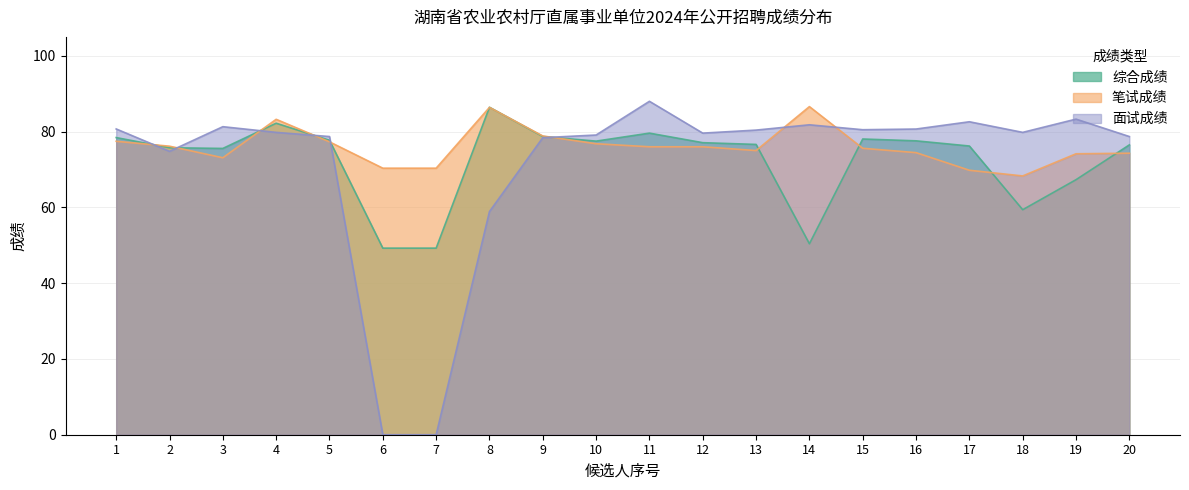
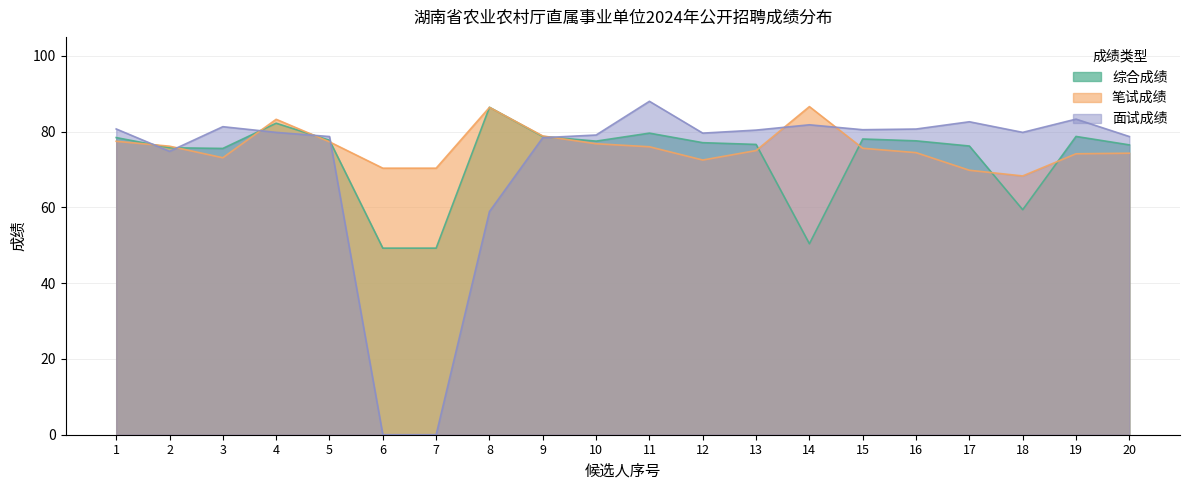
  {
    "综合成绩": {
      "1": 78,
      "3": 76,
      "4": 82,
      "6": 49,
      "7": 49,
      "10": 77,
      "11": 80,
      "12": 77,
      "13": 77,
      "14": 50,
      "15": 78,
      "16": 78,
      "17": 76,
      "18": 59,
-     "19": 67,
+     "19": 79,
      "20": 77
    },
    "笔试成绩": {
      "1": 77,
      "3": 73,
      "4": 83,
      "6": 70,
      "7": 70,
      "10": 77,
      "11": 76,
-     "12": 76,
+     "12": 73,
      "13": 75,
      "14": 87,
      "15": 76,
      "16": 74,
      "17": 70,
      "18": 68,
      "19": 74,
      "20": 74
    },
    "面试成绩": {
      "1": 81,
      "2": 75,
      "3": 81,
      "4": 80,
      "5": 79,
      "6": 0,
      "7": 0,
      "8": 59,
      "10": 79,
      "11": 88,
      "12": 80,
      "13": 80,
      "14": 82,
      "15": 81,
      "16": 81,
      "17": 83,
      "18": 80,
      "19": 83,
      "20": 79
    }
  }
